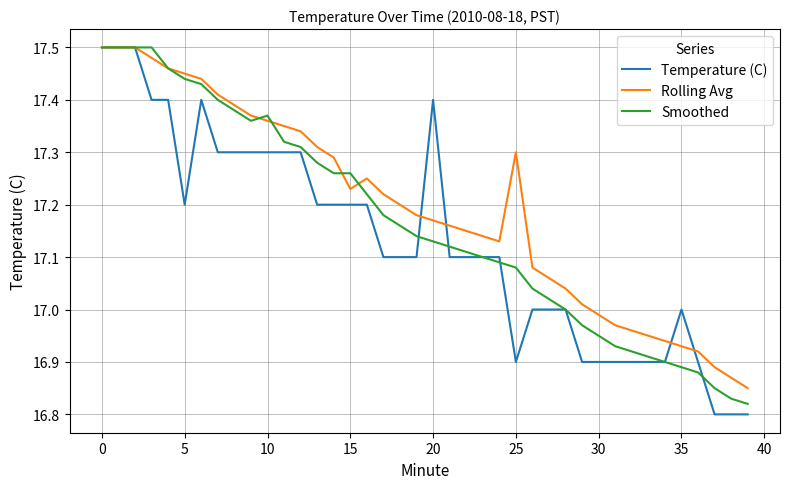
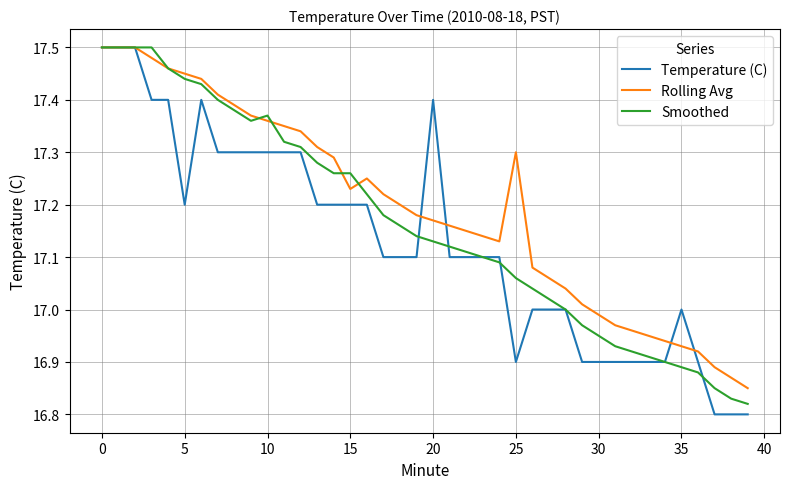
  {
    "Temperature (C)": {
      "5": 17.20,
      "10": 17.30,
      "15": 17.20,
      "20": 17.40,
      "25": 16.90,
      "30": 16.90,
      "35": 17.00
    },
    "Rolling Avg": {
      "5": 17.45,
      "10": 17.36,
      "15": 17.23,
      "20": 17.17,
      "25": 17.30,
      "30": 16.99,
      "35": 16.93
    },
    "Smoothed": {
      "5": 17.44,
      "10": 17.37,
      "15": 17.26,
      "20": 17.13,
-     "25": 17.08,
+     "25": 17.06,
      "30": 16.95,
      "35": 16.89
    }
  }
